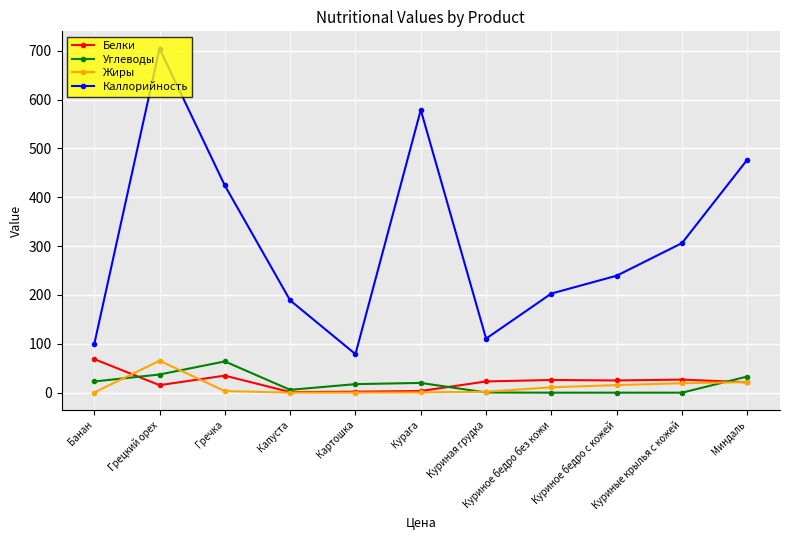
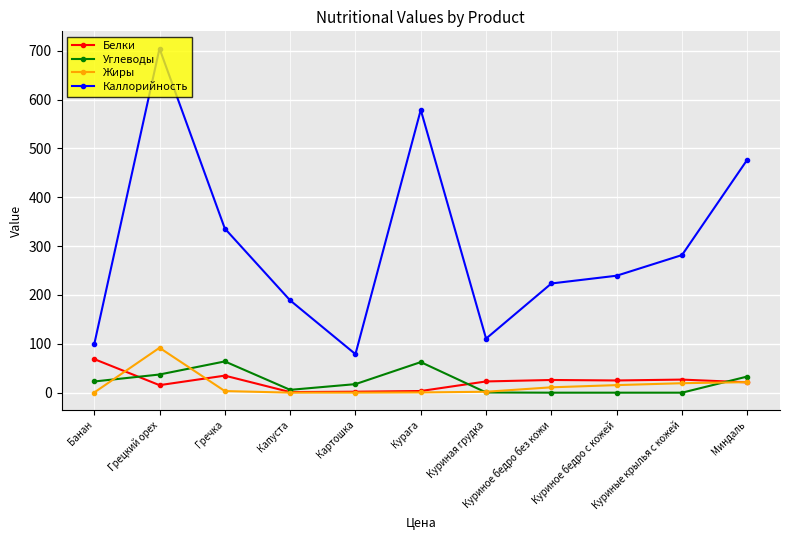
  {
    "Белки": {
      "Банан": 70,
      "Грецкий орех": 20,
      "Гречка": 30,
      "Куриная грудка": 20,
      "Куриное бедро без кожи": 30,
      "Куриное бедро с кожей": 30,
      "Куриные крылья с кожей": 30
    },
    "Углеводы": {
      "Банан": 20,
      "Грецкий орех": 40,
      "Гречка": 60,
      "Картошка": 20,
-     "Курага": 20,
+     "Курага": 60,
      "Куриное бедро без кожи": 0,
      "Куриное бедро с кожей": 0,
      "Куриные крылья с кожей": 0,
      "Миндаль": 30
    },
    "Жиры": {
      "Банан": 0,
-     "Грецкий орех": 70,
+     "Грецкий орех": 90,
      "Гречка": 0,
      "Куриное бедро без кожи": 10,
      "Куриное бедро с кожей": 20,
      "Куриные крылья с кожей": 20
    },
    "Каллорийность": {
      "Банан": 100,
-     "Гречка": 420,
+     "Гречка": 340,
      "Капуста": 190,
      "Картошка": 80,
      "Курага": 580,
      "Куриная грудка": 110,
-     "Куриное бедро без кожи": 200,
+     "Куриное бедро без кожи": 220,
      "Куриное бедро с кожей": 240,
-     "Куриные крылья с кожей": 310,
+     "Куриные крылья с кожей": 280,
      "Миндаль": 480
    }
  }
